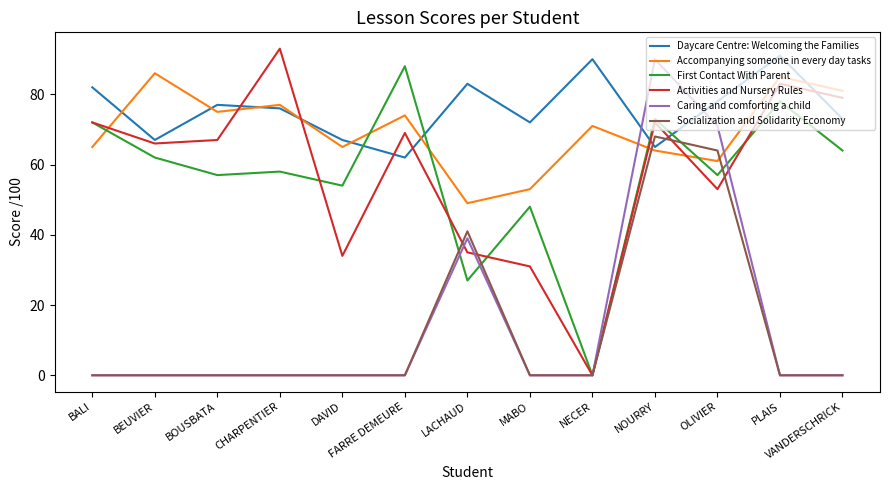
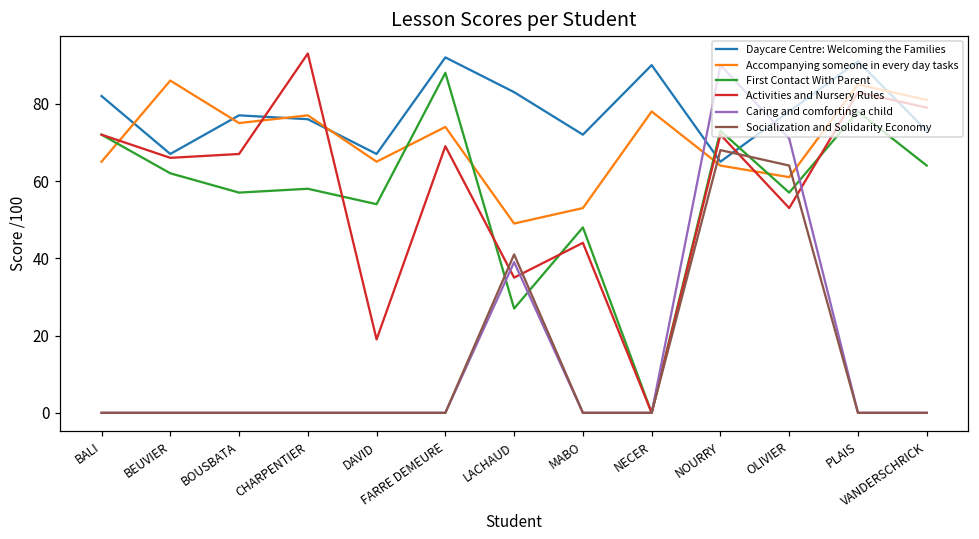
  {
    "Daycare Centre: Welcoming the Families": {
      "BALI": 82,
      "BEUVIER": 67,
      "BOUSBATA": 77,
      "CHARPENTIER": 76,
      "DAVID": 67,
-     "FARRE DEMEURE": 62,
+     "FARRE DEMEURE": 92,
      "LACHAUD": 83,
      "MABO": 72,
      "NECER": 90,
      "NOURRY": 65
    },
    "Accompanying someone in every day tasks": {
      "BALI": 65,
      "BEUVIER": 86,
      "BOUSBATA": 75,
      "CHARPENTIER": 77,
      "DAVID": 65,
      "FARRE DEMEURE": 74,
      "LACHAUD": 49,
      "MABO": 53,
-     "NECER": 71,
+     "NECER": 78,
      "NOURRY": 64,
      "OLIVIER": 61
    },
    "First Contact With Parent": {
      "BEUVIER": 62,
      "BOUSBATA": 57,
      "CHARPENTIER": 58,
      "DAVID": 54,
      "FARRE DEMEURE": 88,
      "LACHAUD": 27,
      "MABO": 48,
      "OLIVIER": 57,
      "VANDERSCHRICK": 64
    },
    "Activities and Nursery Rules": {
      "BEUVIER": 66,
      "BOUSBATA": 67,
      "CHARPENTIER": 93,
-     "DAVID": 34,
+     "DAVID": 19,
      "FARRE DEMEURE": 69,
      "LACHAUD": 35,
-     "MABO": 31,
+     "MABO": 44,
      "OLIVIER": 53
    },
    "Caring and comforting a child": {
      "LACHAUD": 39
    },
    "Socialization and Solidarity Economy": {
      "LACHAUD": 41,
      "NOURRY": 68,
      "OLIVIER": 64
    }
  }
